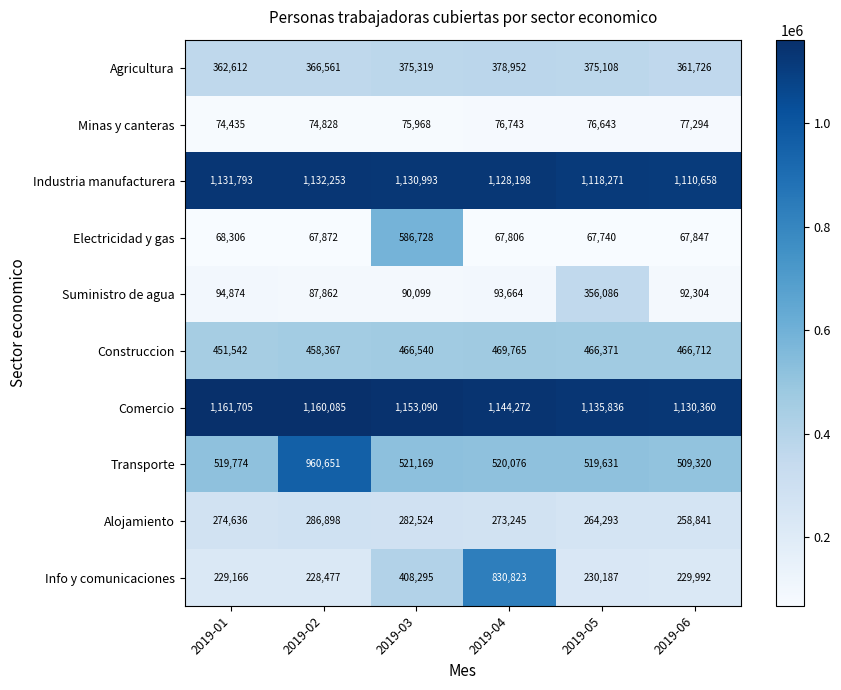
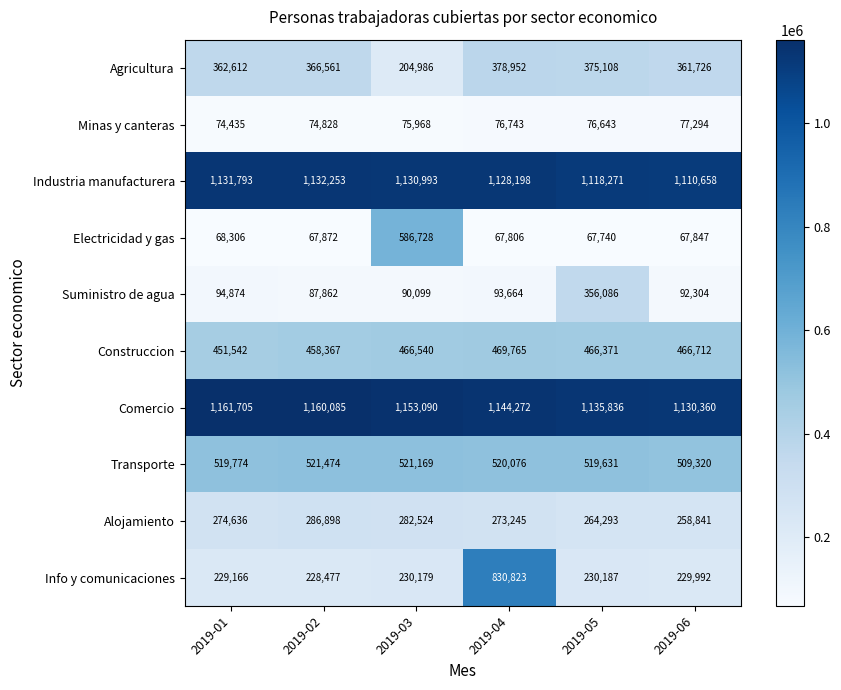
  {
    "Agricultura": {
      "2019-01": "362,612",
      "2019-02": "366,561",
-     "2019-03": "375,319",
+     "2019-03": "204,986",
      "2019-04": "378,952",
      "2019-05": "375,108",
      "2019-06": "361,726"
    },
    "Minas y canteras": {
      "2019-01": "74,435",
      "2019-02": "74,828",
      "2019-03": "75,968",
      "2019-04": "76,743",
      "2019-05": "76,643",
      "2019-06": "77,294"
    },
    "Industria manufacturera": {
      "2019-01": "1,131,793",
      "2019-02": "1,132,253",
      "2019-03": "1,130,993",
      "2019-04": "1,128,198",
      "2019-05": "1,118,271",
      "2019-06": "1,110,658"
    },
    "Electricidad y gas": {
      "2019-01": "68,306",
      "2019-02": "67,872",
      "2019-03": "586,728",
      "2019-04": "67,806",
      "2019-05": "67,740",
      "2019-06": "67,847"
    },
    "Suministro de agua": {
      "2019-01": "94,874",
      "2019-02": "87,862",
      "2019-03": "90,099",
      "2019-04": "93,664",
      "2019-05": "356,086",
      "2019-06": "92,304"
    },
    "Construccion": {
      "2019-01": "451,542",
      "2019-02": "458,367",
      "2019-03": "466,540",
      "2019-04": "469,765",
      "2019-05": "466,371",
      "2019-06": "466,712"
    },
    "Comercio": {
      "2019-01": "1,161,705",
      "2019-02": "1,160,085",
      "2019-03": "1,153,090",
      "2019-04": "1,144,272",
      "2019-05": "1,135,836",
      "2019-06": "1,130,360"
    },
    "Transporte": {
      "2019-01": "519,774",
-     "2019-02": "960,651",
+     "2019-02": "521,474",
      "2019-03": "521,169",
      "2019-04": "520,076",
      "2019-05": "519,631",
      "2019-06": "509,320"
    },
    "Alojamiento": {
      "2019-01": "274,636",
      "2019-02": "286,898",
      "2019-03": "282,524",
      "2019-04": "273,245",
      "2019-05": "264,293",
      "2019-06": "258,841"
    },
    "Info y comunicaciones": {
      "2019-01": "229,166",
      "2019-02": "228,477",
-     "2019-03": "408,295",
+     "2019-03": "230,179",
      "2019-04": "830,823",
      "2019-05": "230,187",
      "2019-06": "229,992"
    }
  }
